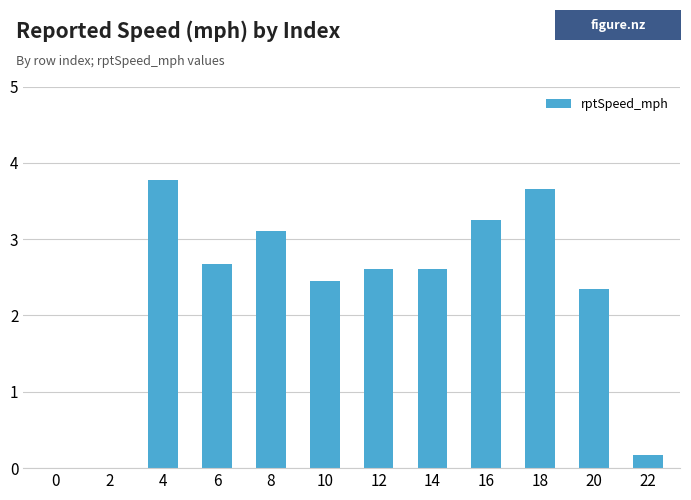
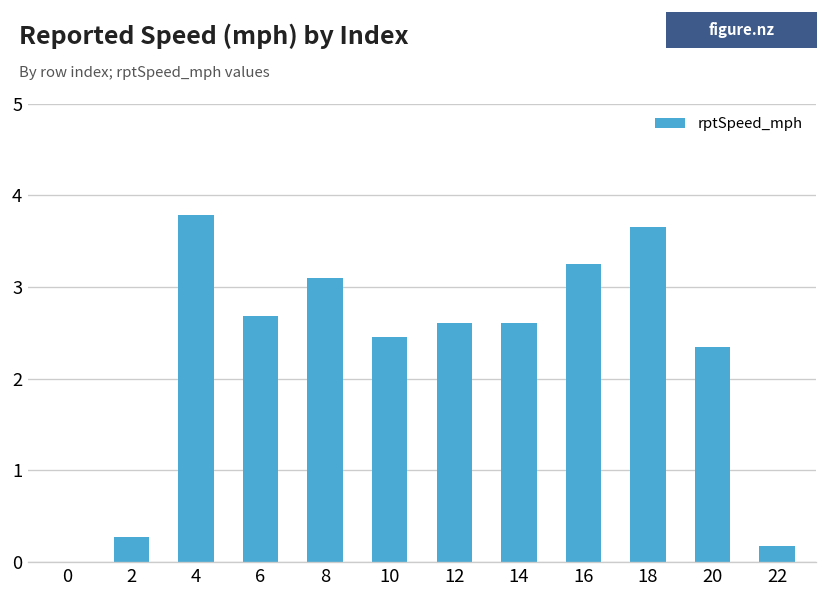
  {
    "0": 0.0,
-   "2": 0.0,
+   "2": 0.3,
    "4": 3.8,
    "6": 2.7,
    "8": 3.1,
    "10": 2.5,
    "12": 2.6,
    "14": 2.6,
    "16": 3.3,
    "18": 3.7,
    "20": 2.3,
    "22": 0.2
  }
